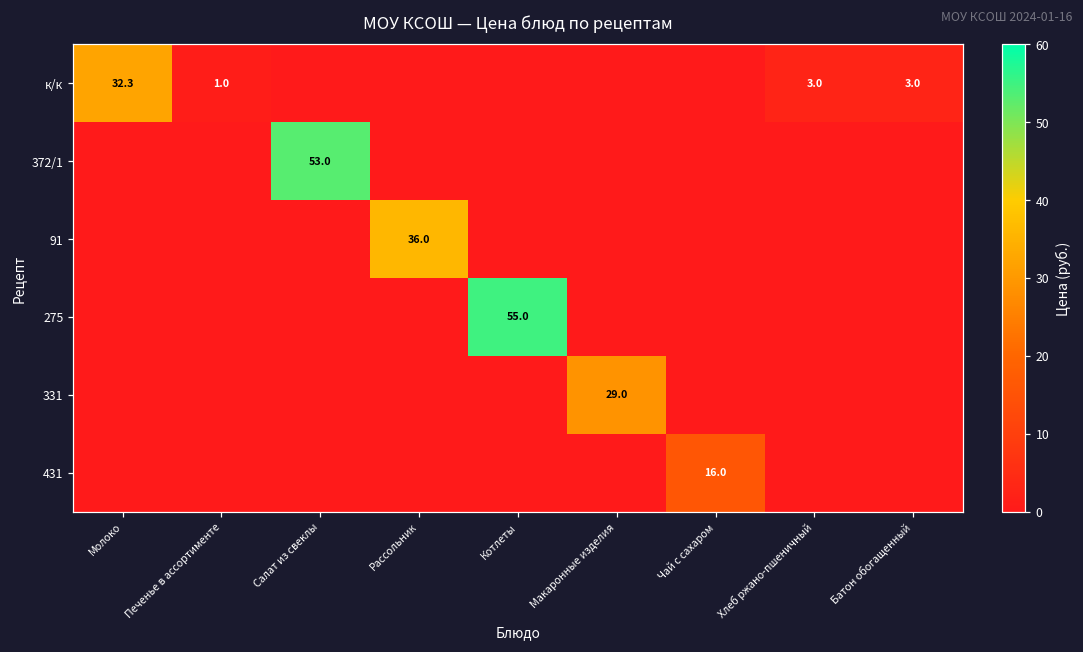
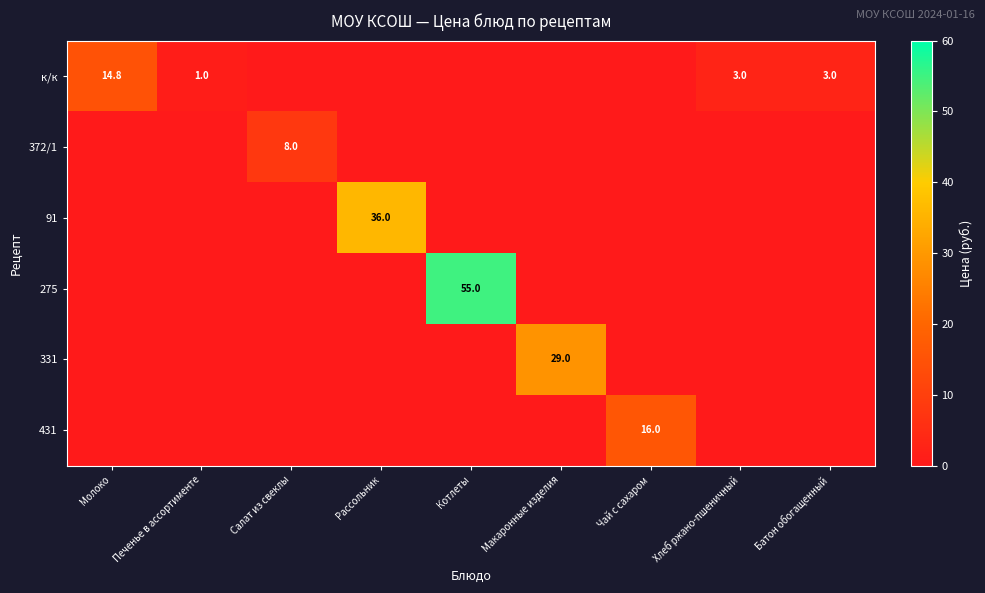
  {
    "к/к": {
-     "Молоко": 32.3,
+     "Молоко": 14.8,
      "Печенье в ассортименте": 1.0,
      "Хлеб ржано-пшеничный": 3.0,
      "Батон обогащенный": 3.0
    },
    "372/1": {
-     "Салат из свеклы": 53.0
+     "Салат из свеклы": 8.0
    },
    "91": {
      "Рассольник": 36.0
    },
    "275": {
      "Котлеты": 55.0
    },
    "331": {
      "Макаронные изделия": 29.0
    },
    "431": {
      "Чай с сахаром": 16.0
    }
  }
